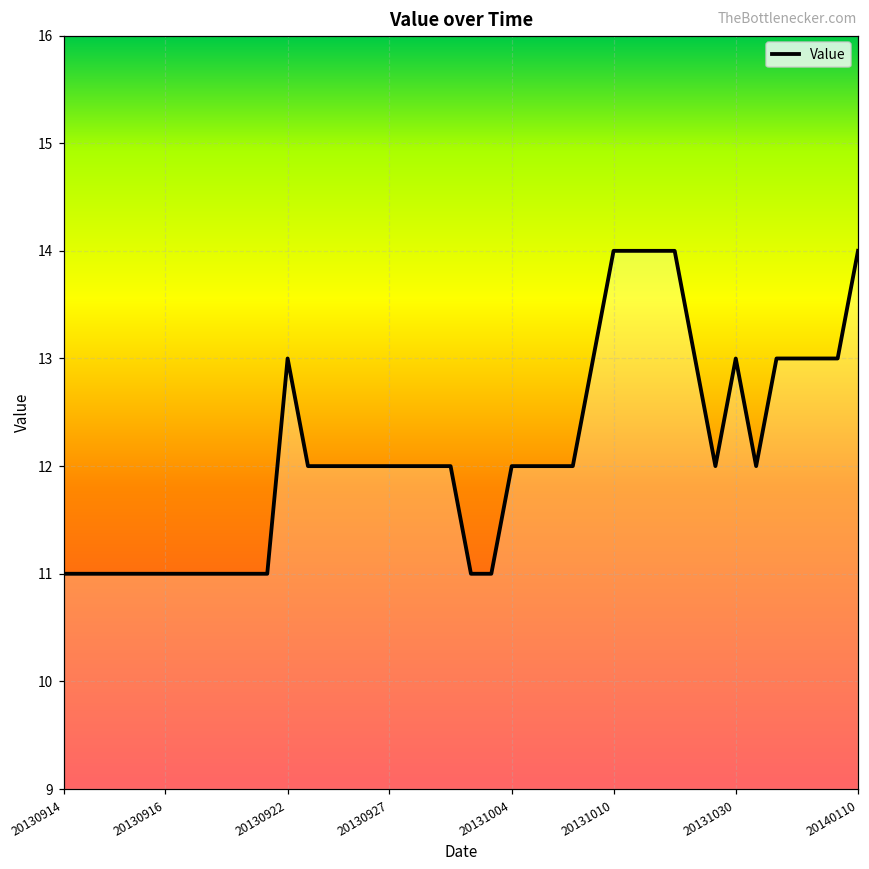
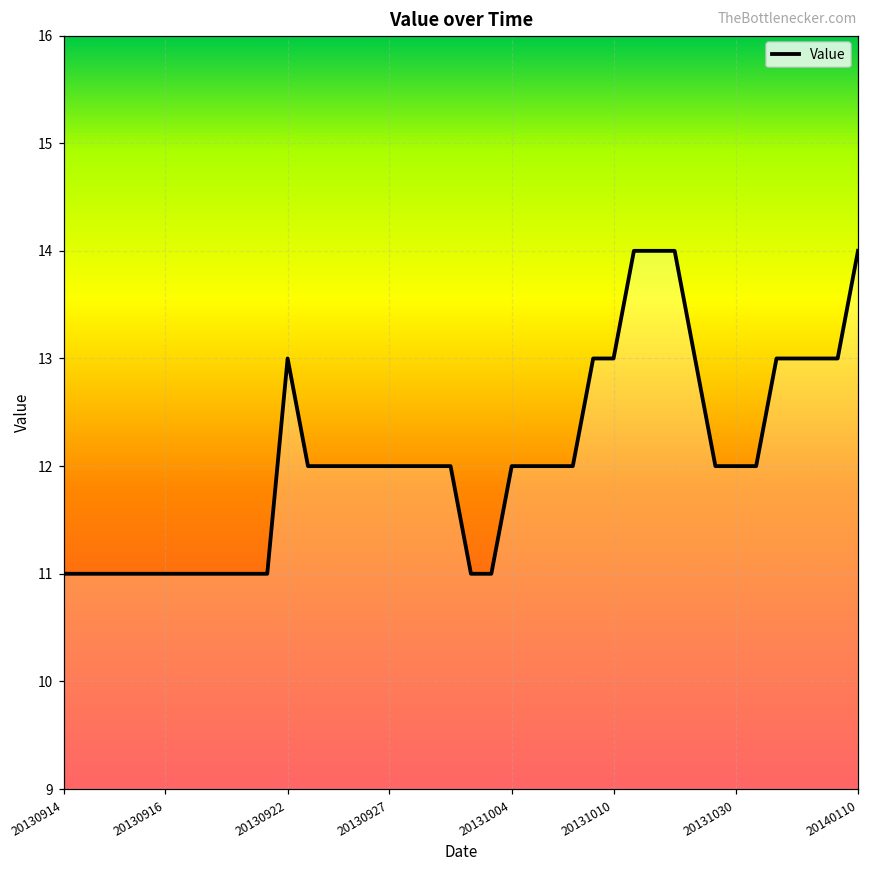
  {
    "20130916": 11,
    "20130922": 13,
    "20130927": 12,
-   "20131010": 14,
-   "20131030": 13,
+   "20131010": 13,
+   "20131030": 12,
    "20140110": 14
  }
